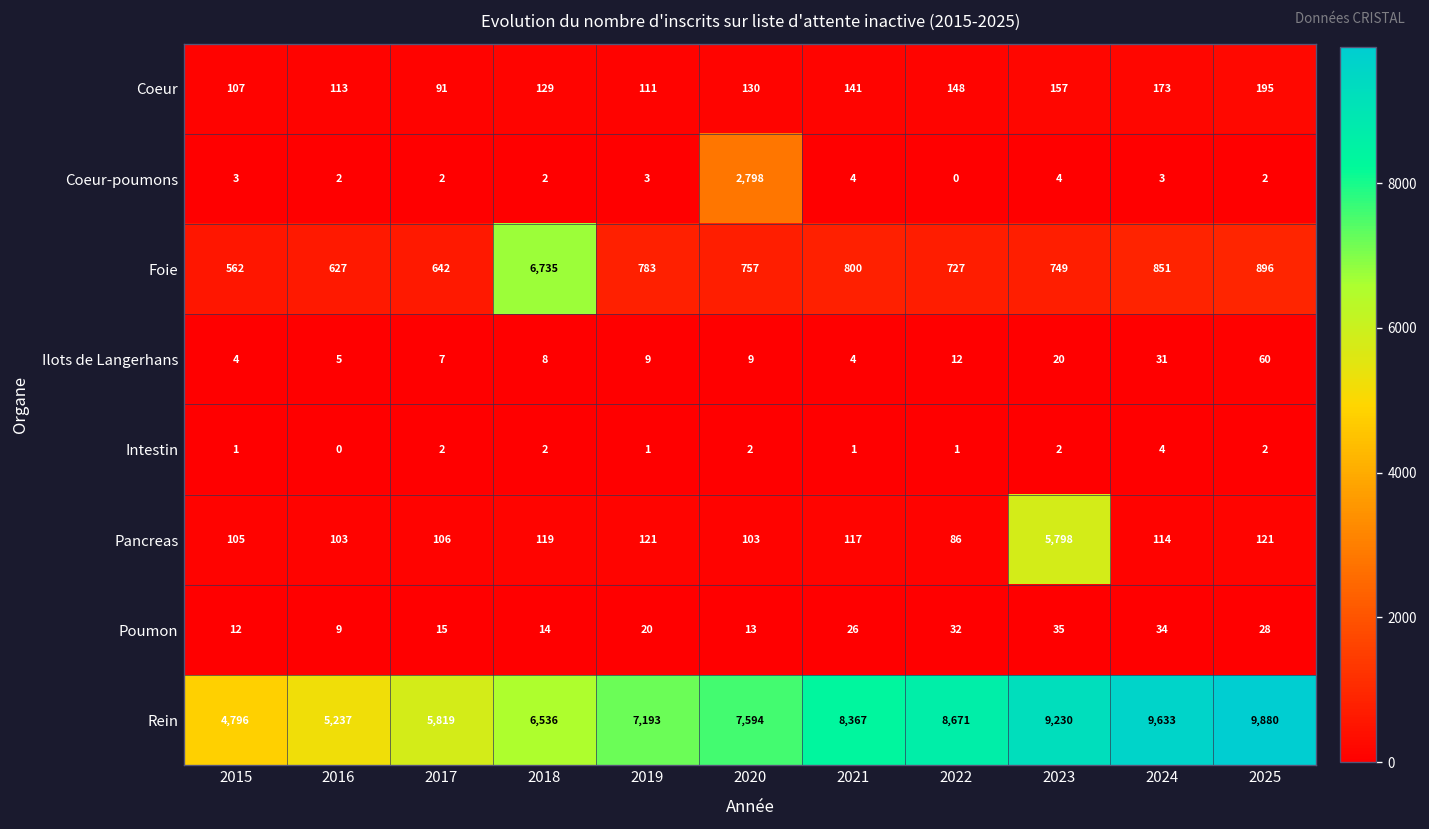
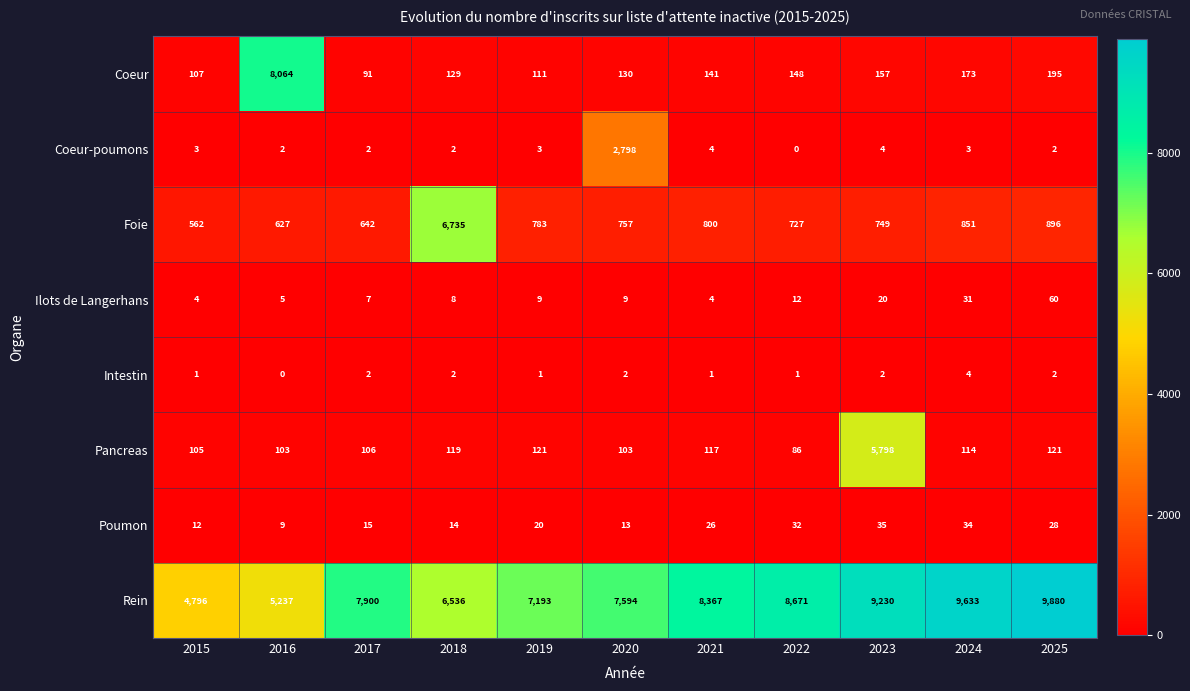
  {
    "Coeur": {
      "2015": "107",
-     "2016": "113",
+     "2016": "8,064",
      "2017": "91",
      "2018": "129",
      "2019": "111",
      "2020": "130",
      "2021": "141",
      "2022": "148",
      "2023": "157",
      "2024": "173",
      "2025": "195"
    },
    "Coeur-poumons": {
      "2015": "3",
      "2016": "2",
      "2017": "2",
      "2018": "2",
      "2019": "3",
      "2020": "2,798",
      "2021": "4",
      "2022": "0",
      "2023": "4",
      "2024": "3",
      "2025": "2"
    },
    "Foie": {
      "2015": "562",
      "2016": "627",
      "2017": "642",
      "2018": "6,735",
      "2019": "783",
      "2020": "757",
      "2021": "800",
      "2022": "727",
      "2023": "749",
      "2024": "851",
      "2025": "896"
    },
    "Ilots de Langerhans": {
      "2015": "4",
      "2016": "5",
      "2017": "7",
      "2018": "8",
      "2019": "9",
      "2020": "9",
      "2021": "4",
      "2022": "12",
      "2023": "20",
      "2024": "31",
      "2025": "60"
    },
    "Intestin": {
      "2015": "1",
      "2016": "0",
      "2017": "2",
      "2018": "2",
      "2019": "1",
      "2020": "2",
      "2021": "1",
      "2022": "1",
      "2023": "2",
      "2024": "4",
      "2025": "2"
    },
    "Pancreas": {
      "2015": "105",
      "2016": "103",
      "2017": "106",
      "2018": "119",
      "2019": "121",
      "2020": "103",
      "2021": "117",
      "2022": "86",
      "2023": "5,798",
      "2024": "114",
      "2025": "121"
    },
    "Poumon": {
      "2015": "12",
      "2016": "9",
      "2017": "15",
      "2018": "14",
      "2019": "20",
      "2020": "13",
      "2021": "26",
      "2022": "32",
      "2023": "35",
      "2024": "34",
      "2025": "28"
    },
    "Rein": {
      "2015": "4,796",
      "2016": "5,237",
-     "2017": "5,819",
+     "2017": "7,900",
      "2018": "6,536",
      "2019": "7,193",
      "2020": "7,594",
      "2021": "8,367",
      "2022": "8,671",
      "2023": "9,230",
      "2024": "9,633",
      "2025": "9,880"
    }
  }
